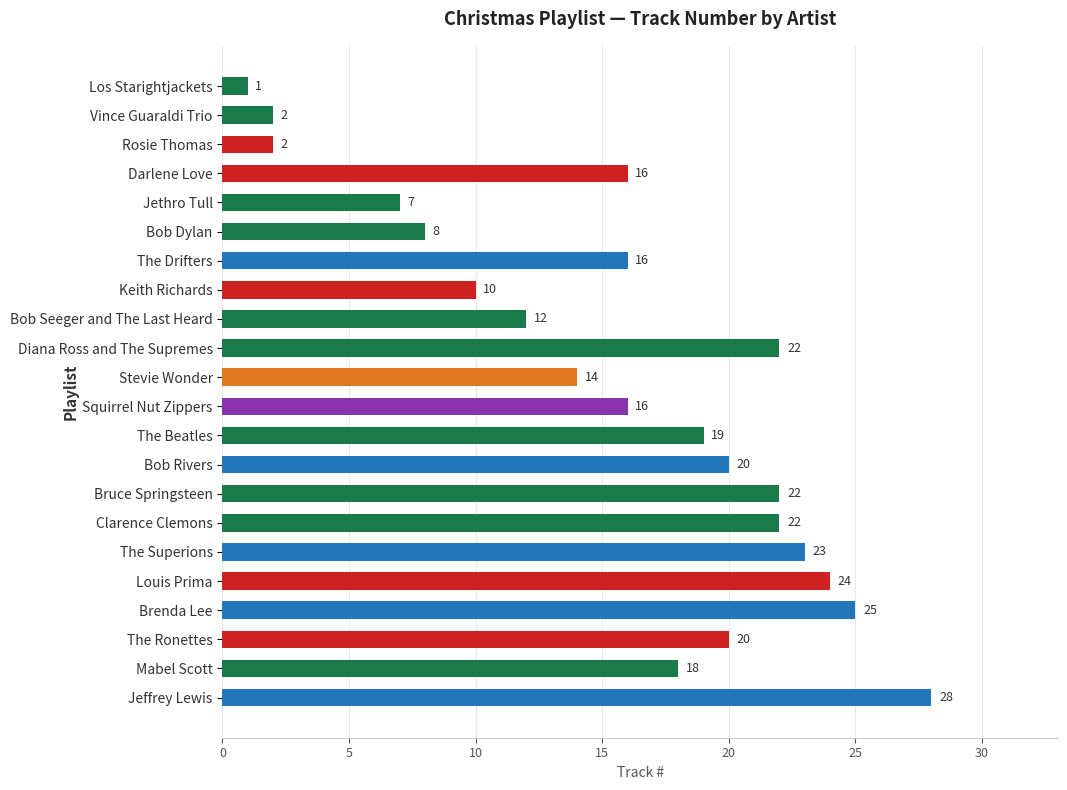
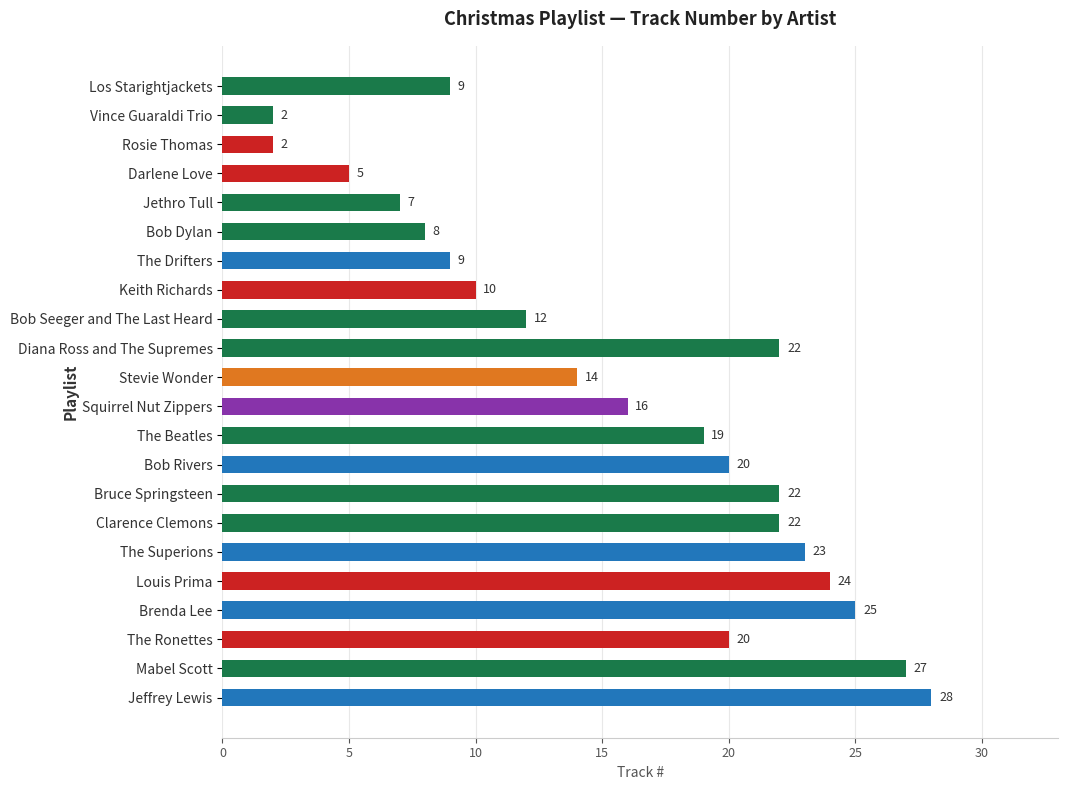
  {
-   "Los Starightjackets": 1,
+   "Los Starightjackets": 9,
    "Vince Guaraldi Trio": 2,
    "Rosie Thomas": 2,
-   "Darlene Love": 16,
+   "Darlene Love": 5,
    "Jethro Tull": 7,
    "Bob Dylan": 8,
-   "The Drifters": 16,
+   "The Drifters": 9,
    "Keith Richards": 10,
    "Bob Seeger and The Last Heard": 12,
    "Diana Ross and The Supremes": 22,
    "Stevie Wonder": 14,
    "Squirrel Nut Zippers": 16,
    "The Beatles": 19,
    "Bob Rivers": 20,
    "Bruce Springsteen": 22,
    "Clarence Clemons": 22,
    "The Superions": 23,
    "Louis Prima": 24,
    "Brenda Lee": 25,
    "The Ronettes": 20,
-   "Mabel Scott": 18,
+   "Mabel Scott": 27,
    "Jeffrey Lewis": 28
  }
